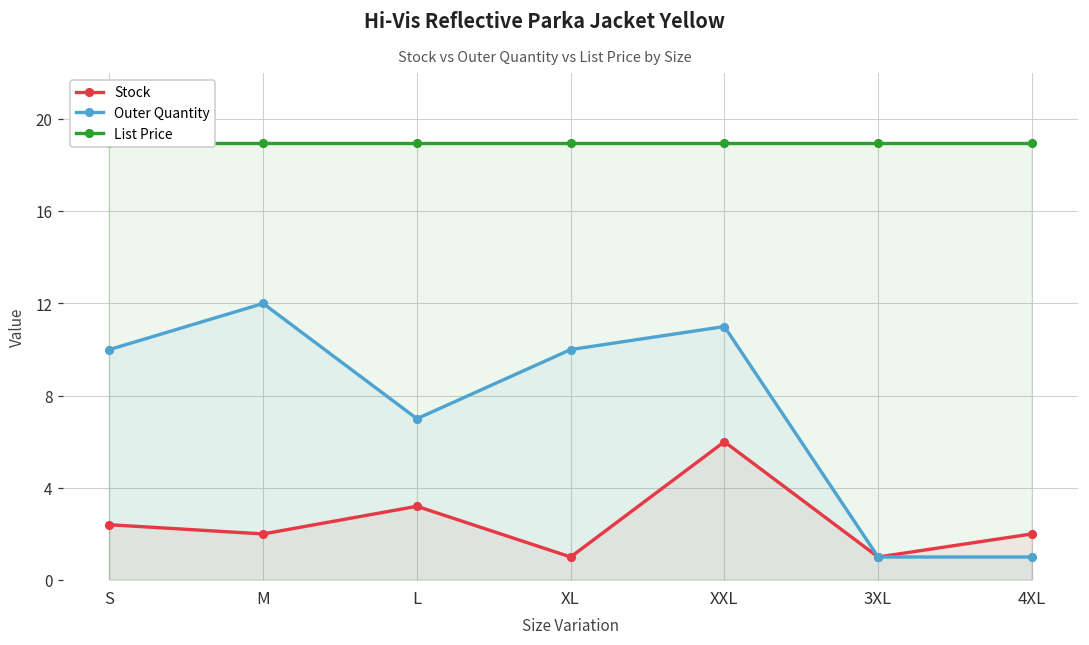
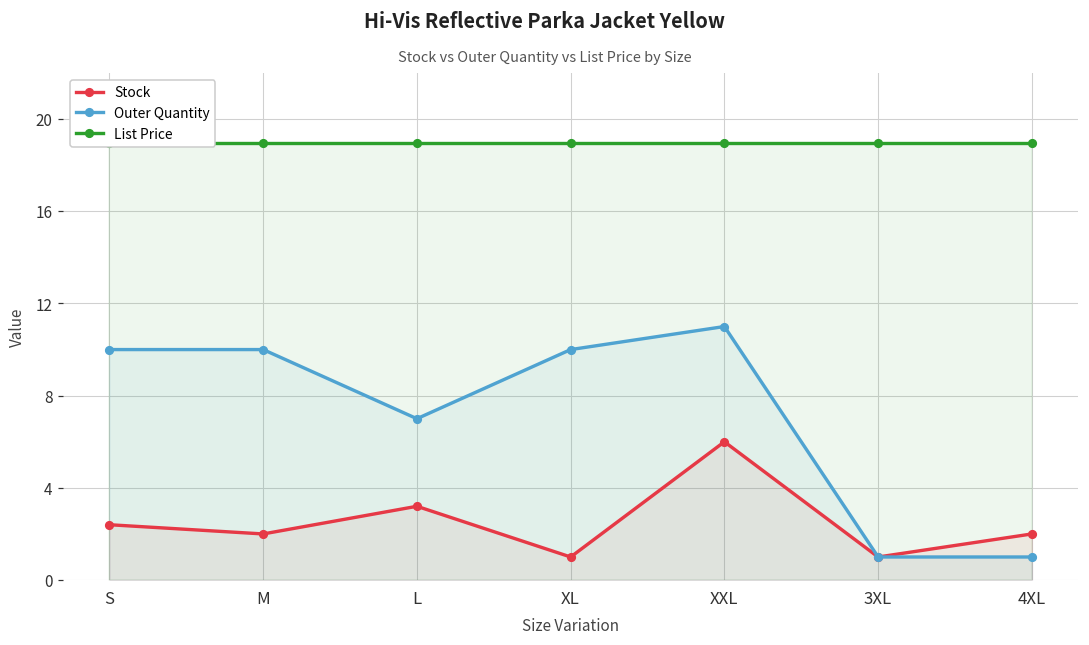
  {
    "Stock": {
      "S": 2.4,
      "M": 2,
      "L": 3.2,
      "XL": 1,
      "XXL": 6,
      "4XL": 2
    },
    "Outer Quantity": {
      "S": 10,
-     "M": 12,
+     "M": 10,
      "L": 7,
      "XL": 10,
      "XXL": 11,
      "4XL": 1
    },
    "List Price": {
      "M": 19,
      "L": 19,
      "XL": 19,
      "XXL": 19,
      "3XL": 19,
      "4XL": 19
    }
  }
